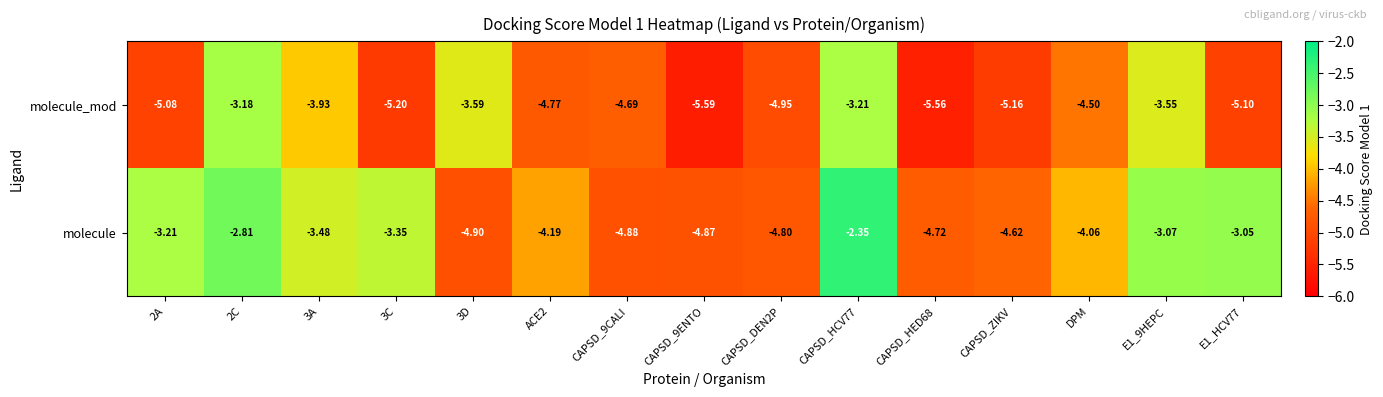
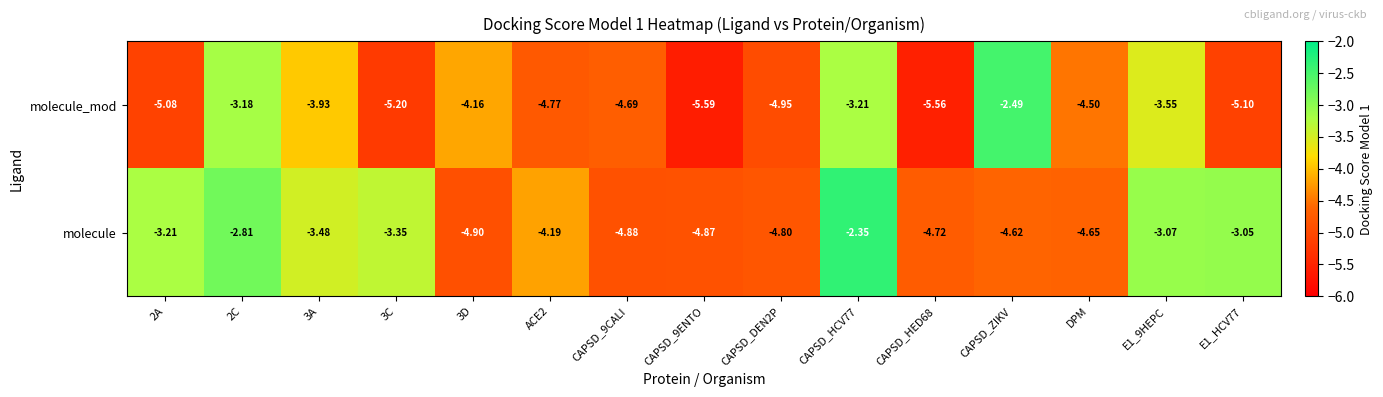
  {
    "molecule_mod": {
      "2A": -5.08,
      "2C": -3.18,
      "3A": -3.93,
      "3C": -5.20,
-     "3D": -3.59,
+     "3D": -4.16,
      "ACE2": -4.77,
      "CAPSD_9CALI": -4.69,
      "CAPSD_9ENTO": -5.59,
      "CAPSD_DEN2P": -4.95,
      "CAPSD_HCV77": -3.21,
      "CAPSD_HED68": -5.56,
-     "CAPSD_ZIKV": -5.16,
+     "CAPSD_ZIKV": -2.49,
      "DPM": -4.50,
      "E1_9HEPC": -3.55,
      "E1_HCV77": -5.10
    },
    "molecule": {
      "2A": -3.21,
      "2C": -2.81,
      "3A": -3.48,
      "3C": -3.35,
      "3D": -4.90,
      "ACE2": -4.19,
      "CAPSD_9CALI": -4.88,
      "CAPSD_9ENTO": -4.87,
      "CAPSD_DEN2P": -4.80,
      "CAPSD_HCV77": -2.35,
      "CAPSD_HED68": -4.72,
      "CAPSD_ZIKV": -4.62,
-     "DPM": -4.06,
+     "DPM": -4.65,
      "E1_9HEPC": -3.07,
      "E1_HCV77": -3.05
    }
  }
